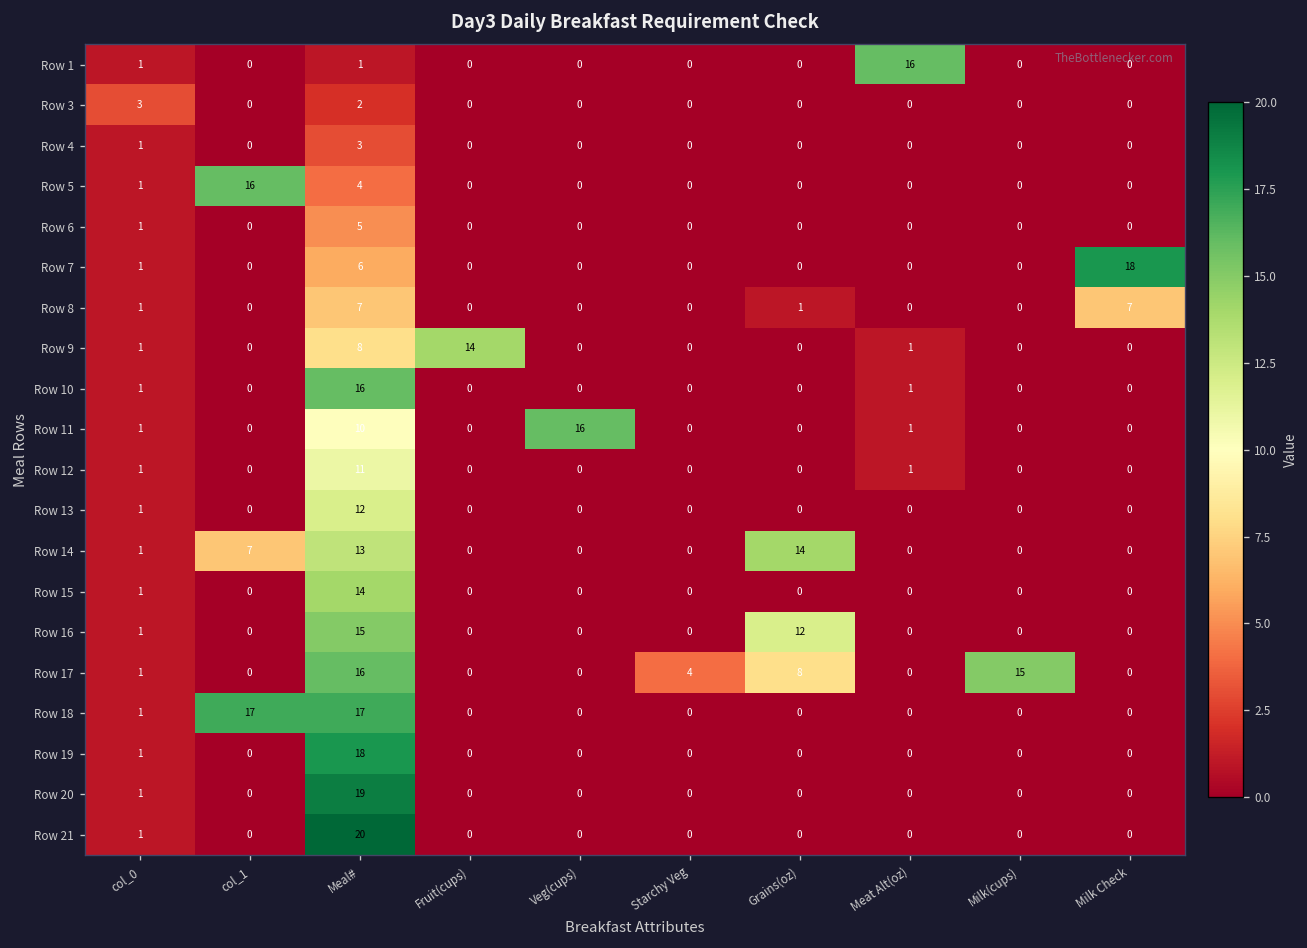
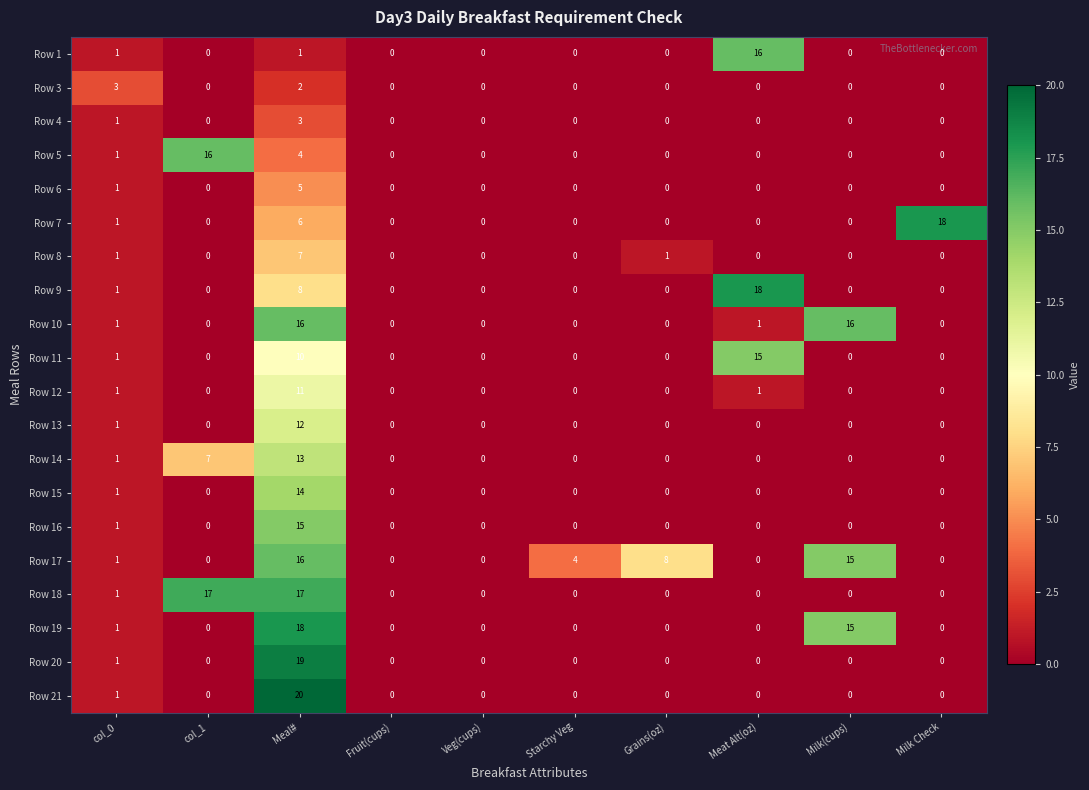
  {
    "Row 1": {
      "col_0": 1,
      "col_1": 0,
      "Meal#": 1,
      "Fruit(cups)": 0,
      "Veg(cups)": 0,
      "Starchy Veg": 0,
      "Grains(oz)": 0,
      "Meat Alt(oz)": 16,
      "Milk(cups)": 0
    },
    "Row 3": {
      "col_0": 3,
      "col_1": 0,
      "Meal#": 2,
      "Fruit(cups)": 0,
      "Veg(cups)": 0,
      "Starchy Veg": 0,
      "Grains(oz)": 0,
      "Meat Alt(oz)": 0,
      "Milk(cups)": 0,
      "Milk Check": 0
    },
    "Row 4": {
      "col_0": 1,
      "col_1": 0,
      "Meal#": 3,
      "Fruit(cups)": 0,
      "Veg(cups)": 0,
      "Starchy Veg": 0,
      "Grains(oz)": 0,
      "Meat Alt(oz)": 0,
      "Milk(cups)": 0,
      "Milk Check": 0
    },
    "Row 5": {
      "col_0": 1,
      "col_1": 16,
      "Meal#": 4,
      "Fruit(cups)": 0,
      "Veg(cups)": 0,
      "Starchy Veg": 0,
      "Grains(oz)": 0,
      "Meat Alt(oz)": 0,
      "Milk(cups)": 0,
      "Milk Check": 0
    },
    "Row 6": {
      "col_0": 1,
      "col_1": 0,
      "Meal#": 5,
      "Fruit(cups)": 0,
      "Veg(cups)": 0,
      "Starchy Veg": 0,
      "Grains(oz)": 0,
      "Meat Alt(oz)": 0,
      "Milk(cups)": 0,
      "Milk Check": 0
    },
    "Row 7": {
      "col_0": 1,
      "col_1": 0,
      "Meal#": 6,
      "Fruit(cups)": 0,
      "Veg(cups)": 0,
      "Starchy Veg": 0,
      "Grains(oz)": 0,
      "Meat Alt(oz)": 0,
      "Milk(cups)": 0,
      "Milk Check": 18
    },
    "Row 8": {
      "col_0": 1,
      "col_1": 0,
      "Meal#": 7,
      "Fruit(cups)": 0,
      "Veg(cups)": 0,
      "Starchy Veg": 0,
      "Grains(oz)": 1,
      "Meat Alt(oz)": 0,
      "Milk(cups)": 0,
-     "Milk Check": 7
+     "Milk Check": 0
    },
    "Row 9": {
      "col_0": 1,
      "col_1": 0,
      "Meal#": 8,
-     "Fruit(cups)": 14,
+     "Fruit(cups)": 0,
      "Veg(cups)": 0,
      "Starchy Veg": 0,
      "Grains(oz)": 0,
-     "Meat Alt(oz)": 1,
+     "Meat Alt(oz)": 18,
      "Milk(cups)": 0,
      "Milk Check": 0
    },
    "Row 10": {
      "col_0": 1,
      "col_1": 0,
      "Meal#": 16,
      "Fruit(cups)": 0,
      "Veg(cups)": 0,
      "Starchy Veg": 0,
      "Grains(oz)": 0,
      "Meat Alt(oz)": 1,
-     "Milk(cups)": 0,
+     "Milk(cups)": 16,
      "Milk Check": 0
    },
    "Row 11": {
      "col_0": 1,
      "col_1": 0,
      "Meal#": 10,
      "Fruit(cups)": 0,
-     "Veg(cups)": 16,
+     "Veg(cups)": 0,
      "Starchy Veg": 0,
      "Grains(oz)": 0,
-     "Meat Alt(oz)": 1,
+     "Meat Alt(oz)": 15,
      "Milk(cups)": 0,
      "Milk Check": 0
    },
    "Row 12": {
      "col_0": 1,
      "col_1": 0,
      "Meal#": 11,
      "Fruit(cups)": 0,
      "Veg(cups)": 0,
      "Starchy Veg": 0,
      "Grains(oz)": 0,
      "Meat Alt(oz)": 1,
      "Milk(cups)": 0,
      "Milk Check": 0
    },
    "Row 13": {
      "col_0": 1,
      "col_1": 0,
      "Meal#": 12,
      "Fruit(cups)": 0,
      "Veg(cups)": 0,
      "Starchy Veg": 0,
      "Grains(oz)": 0,
      "Meat Alt(oz)": 0,
      "Milk(cups)": 0,
      "Milk Check": 0
    },
    "Row 14": {
      "col_0": 1,
      "col_1": 7,
      "Meal#": 13,
      "Fruit(cups)": 0,
      "Veg(cups)": 0,
      "Starchy Veg": 0,
-     "Grains(oz)": 14,
+     "Grains(oz)": 0,
      "Meat Alt(oz)": 0,
      "Milk(cups)": 0,
      "Milk Check": 0
    },
    "Row 15": {
      "col_0": 1,
      "col_1": 0,
      "Meal#": 14,
      "Fruit(cups)": 0,
      "Veg(cups)": 0,
      "Starchy Veg": 0,
      "Grains(oz)": 0,
      "Meat Alt(oz)": 0,
      "Milk(cups)": 0,
      "Milk Check": 0
    },
    "Row 16": {
      "col_0": 1,
      "col_1": 0,
      "Meal#": 15,
      "Fruit(cups)": 0,
      "Veg(cups)": 0,
      "Starchy Veg": 0,
-     "Grains(oz)": 12,
+     "Grains(oz)": 0,
      "Meat Alt(oz)": 0,
      "Milk(cups)": 0,
      "Milk Check": 0
    },
    "Row 17": {
      "col_0": 1,
      "col_1": 0,
      "Meal#": 16,
      "Fruit(cups)": 0,
      "Veg(cups)": 0,
      "Starchy Veg": 4,
      "Grains(oz)": 8,
      "Meat Alt(oz)": 0,
      "Milk(cups)": 15,
      "Milk Check": 0
    },
    "Row 18": {
      "col_0": 1,
      "col_1": 17,
      "Meal#": 17,
      "Fruit(cups)": 0,
      "Veg(cups)": 0,
      "Starchy Veg": 0,
      "Grains(oz)": 0,
      "Meat Alt(oz)": 0,
      "Milk(cups)": 0,
      "Milk Check": 0
    },
    "Row 19": {
      "col_0": 1,
      "col_1": 0,
      "Meal#": 18,
      "Fruit(cups)": 0,
      "Veg(cups)": 0,
      "Starchy Veg": 0,
      "Grains(oz)": 0,
      "Meat Alt(oz)": 0,
-     "Milk(cups)": 0,
+     "Milk(cups)": 15,
      "Milk Check": 0
    },
    "Row 20": {
      "col_0": 1,
      "col_1": 0,
      "Meal#": 19,
      "Fruit(cups)": 0,
      "Veg(cups)": 0,
      "Starchy Veg": 0,
      "Grains(oz)": 0,
      "Meat Alt(oz)": 0,
      "Milk(cups)": 0,
      "Milk Check": 0
    },
    "Row 21": {
      "col_0": 1,
      "col_1": 0,
      "Meal#": 20,
      "Fruit(cups)": 0,
      "Veg(cups)": 0,
      "Starchy Veg": 0,
      "Grains(oz)": 0,
      "Meat Alt(oz)": 0,
      "Milk(cups)": 0,
      "Milk Check": 0
    }
  }
